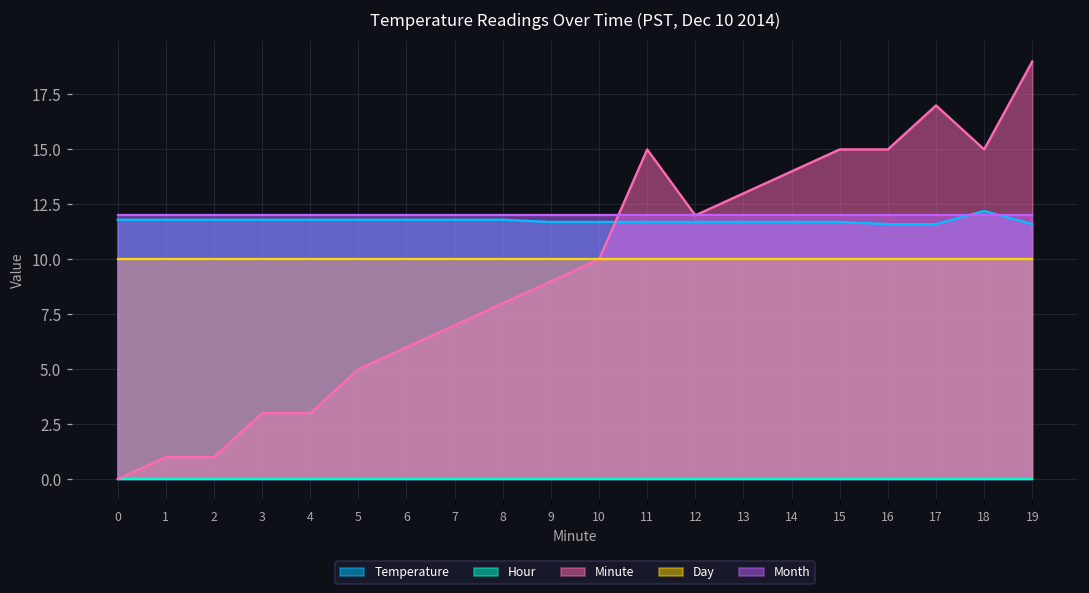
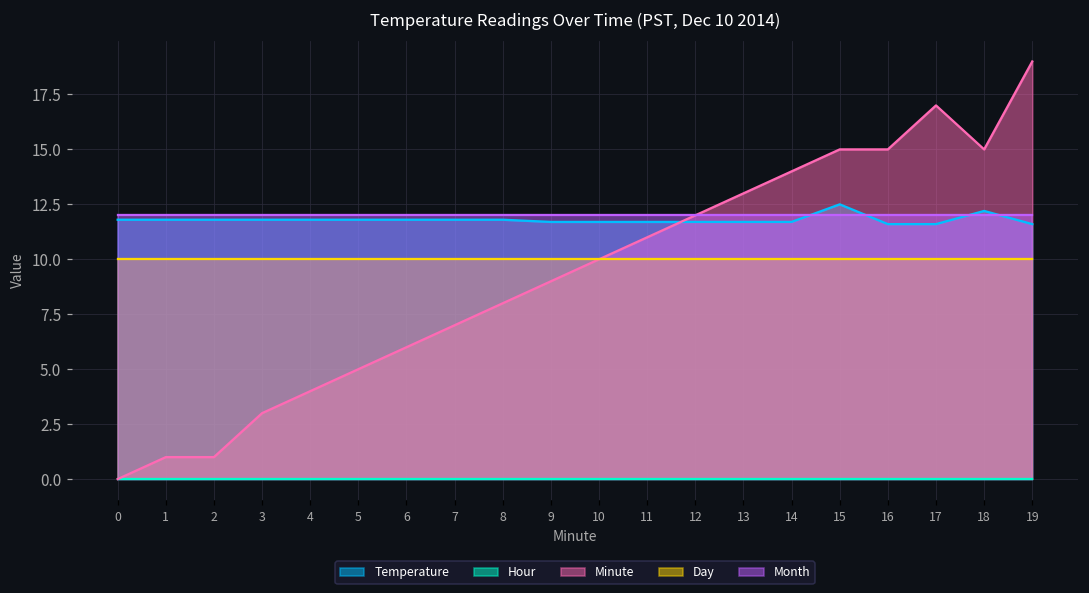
  {
    "Temperature": {
      "0": 11.8,
      "1": 11.8,
      "2": 11.8,
      "3": 11.8,
      "4": 11.8,
      "5": 11.8,
      "6": 11.8,
      "7": 11.8,
      "8": 11.8,
      "9": 11.7,
      "10": 11.7,
      "11": 11.7,
      "12": 11.7,
      "13": 11.7,
      "14": 11.7,
-     "15": 11.7,
+     "15": 12.5,
      "16": 11.6,
      "17": 11.6,
      "18": 12.2,
      "19": 11.6
    },
    "Hour": {
      "1": 0.0,
      "2": 0.0,
      "3": 0.0,
      "4": 0.0,
      "5": 0.0,
      "6": 0.0,
      "7": 0.0,
      "8": 0.0,
      "9": 0.0,
      "10": 0.0,
      "11": 0.0,
      "12": 0.0,
      "13": 0.0,
      "14": 0.0,
      "15": 0.0,
      "16": 0.0,
      "17": 0.0,
      "18": 0.0,
      "19": 0.0
    },
    "Minute": {
      "1": 1,
      "2": 1,
      "3": 3,
-     "4": 3,
+     "4": 4,
      "5": 5,
      "6": 6,
      "7": 7,
      "8": 8,
      "9": 9,
-     "11": 15,
+     "11": 11,
      "13": 13,
      "14": 14,
      "15": 15,
      "16": 15,
      "17": 17,
      "18": 15,
      "19": 19
    },
    "Day": {
      "0": 10.0,
      "1": 10.0,
      "2": 10.0,
      "3": 10.0,
      "4": 10.0,
      "5": 10.0,
      "6": 10.0,
      "7": 10.0,
      "8": 10.0,
      "9": 10.0,
      "11": 10.0,
      "12": 10.0,
      "13": 10.0,
      "14": 10.0,
      "15": 10.0,
      "16": 10.0,
      "17": 10.0,
      "18": 10.0,
      "19": 10.0
    },
    "Month": {
      "0": 12.0,
      "1": 12.0,
      "2": 12.0,
      "3": 12.0,
      "4": 12.0,
      "5": 12.0,
      "6": 12.0,
      "7": 12.0,
      "8": 12.0,
      "9": 12.0,
      "10": 12.0,
      "11": 12.0,
      "13": 12.0,
      "14": 12.0,
      "15": 12.0,
      "16": 12.0,
      "17": 12.0,
      "18": 12.0,
      "19": 12.0
    }
  }
